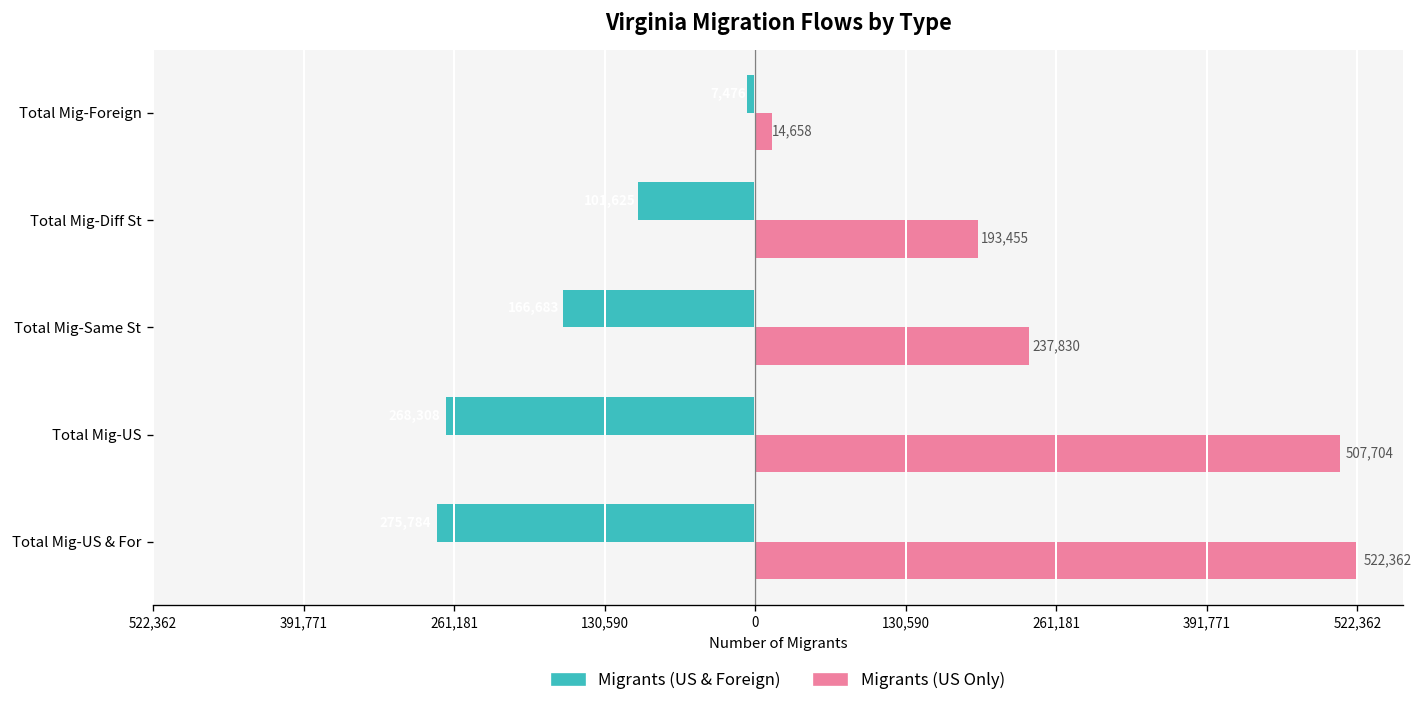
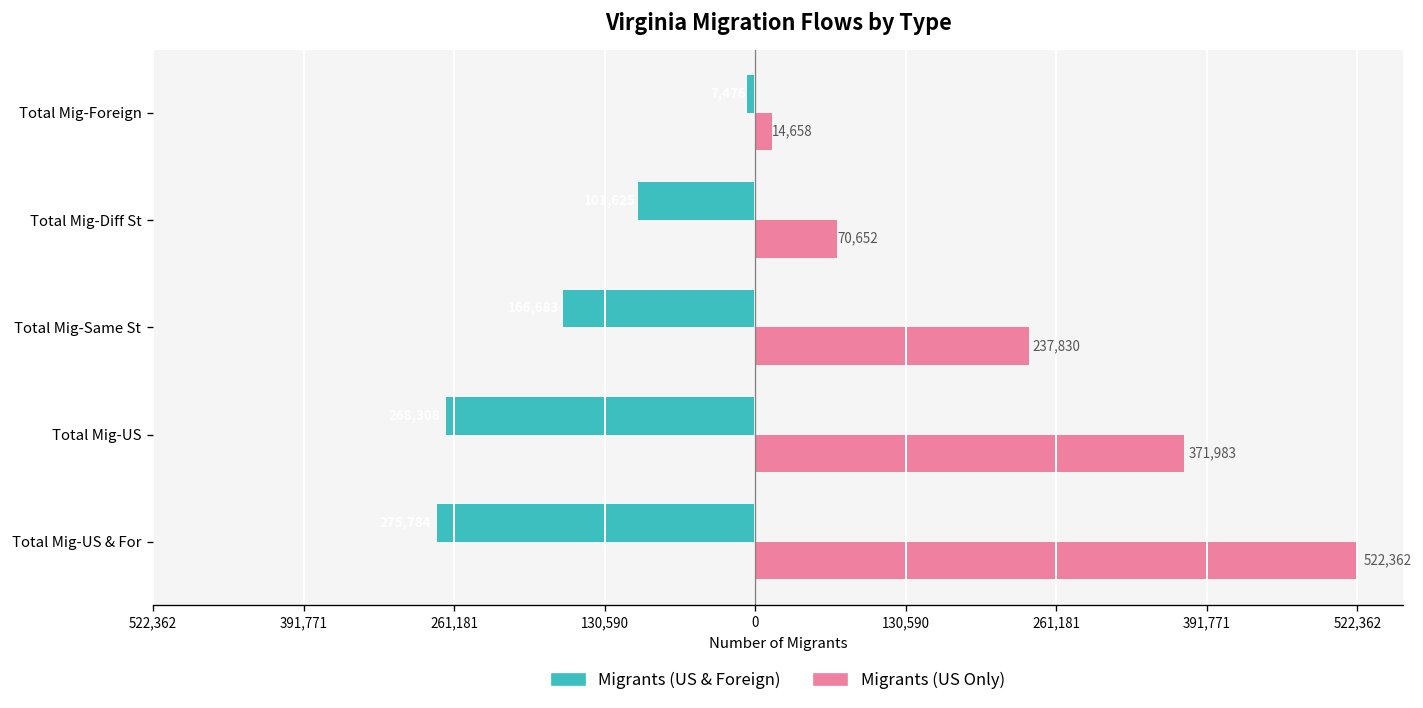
  {
    "Migrants (US Only)": {
      "Total Mig-Foreign": "14,658",
-     "Total Mig-Diff St": "193,455",
+     "Total Mig-Diff St": "70,652",
      "Total Mig-Same St": "237,830",
-     "Total Mig-US": "507,704",
+     "Total Mig-US": "371,983",
      "Total Mig-US & For": "522,362"
    }
  }
